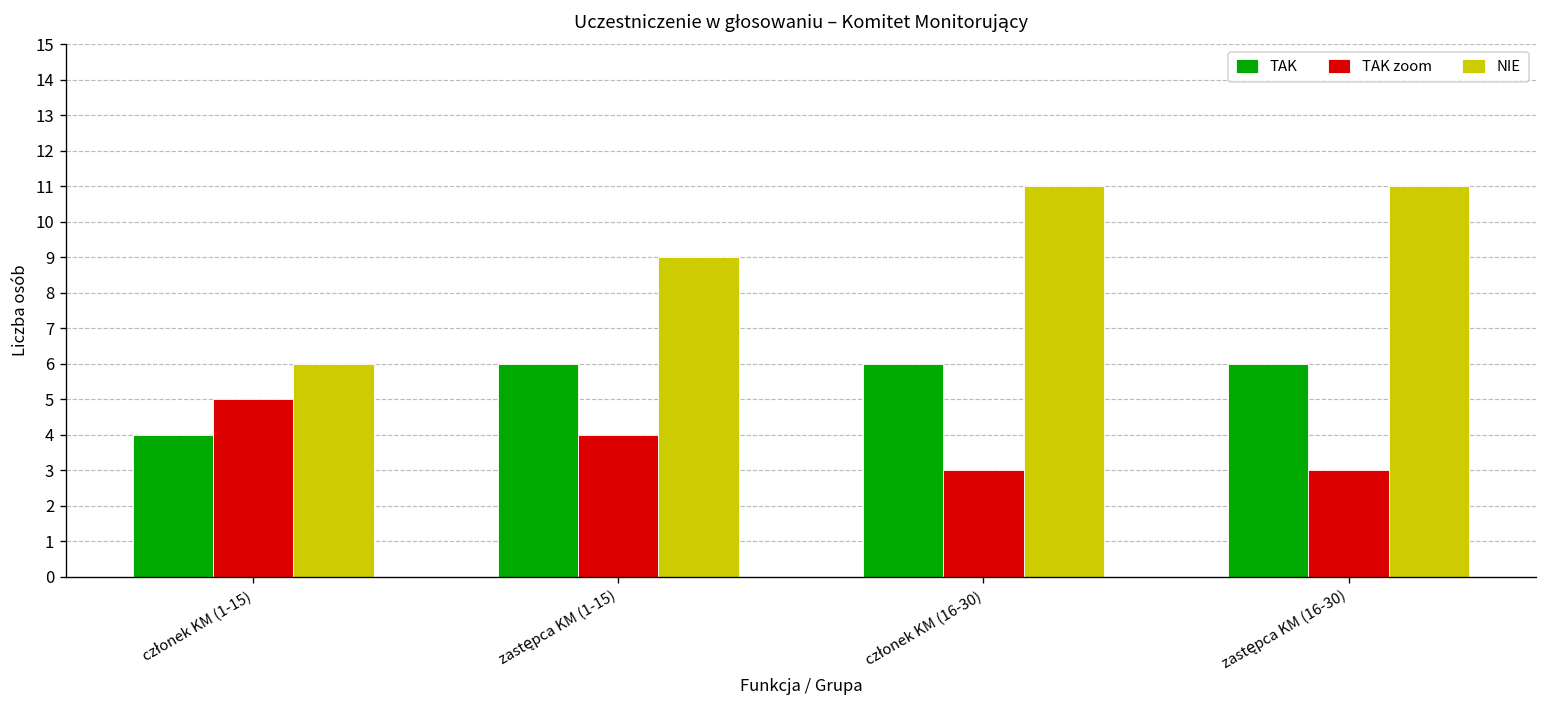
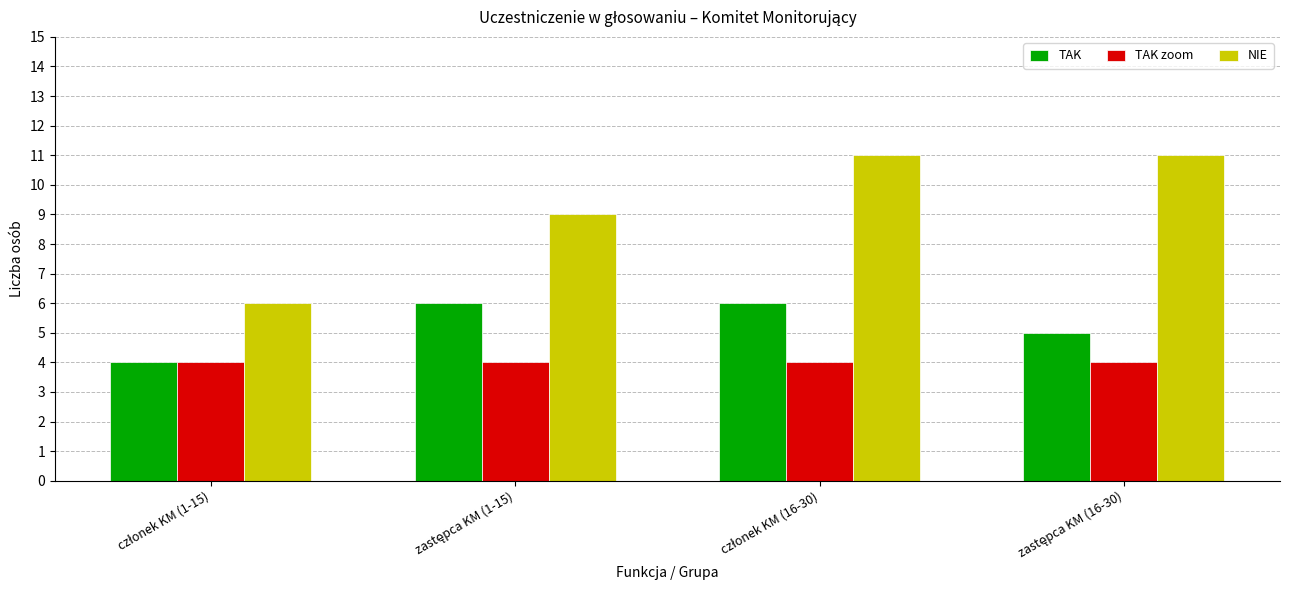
  {
    "TAK": {
      "członek KM (1-15)": 4,
      "zastępca KM (1-15)": 6,
      "członek KM (16-30)": 6,
-     "zastępca KM (16-30)": 6
+     "zastępca KM (16-30)": 5
    },
    "TAK zoom": {
-     "członek KM (1-15)": 5,
+     "członek KM (1-15)": 4,
      "zastępca KM (1-15)": 4,
-     "członek KM (16-30)": 3,
-     "zastępca KM (16-30)": 3
+     "członek KM (16-30)": 4,
+     "zastępca KM (16-30)": 4
    },
    "NIE": {
      "członek KM (1-15)": 6,
      "zastępca KM (1-15)": 9,
      "członek KM (16-30)": 11,
      "zastępca KM (16-30)": 11
    }
  }
